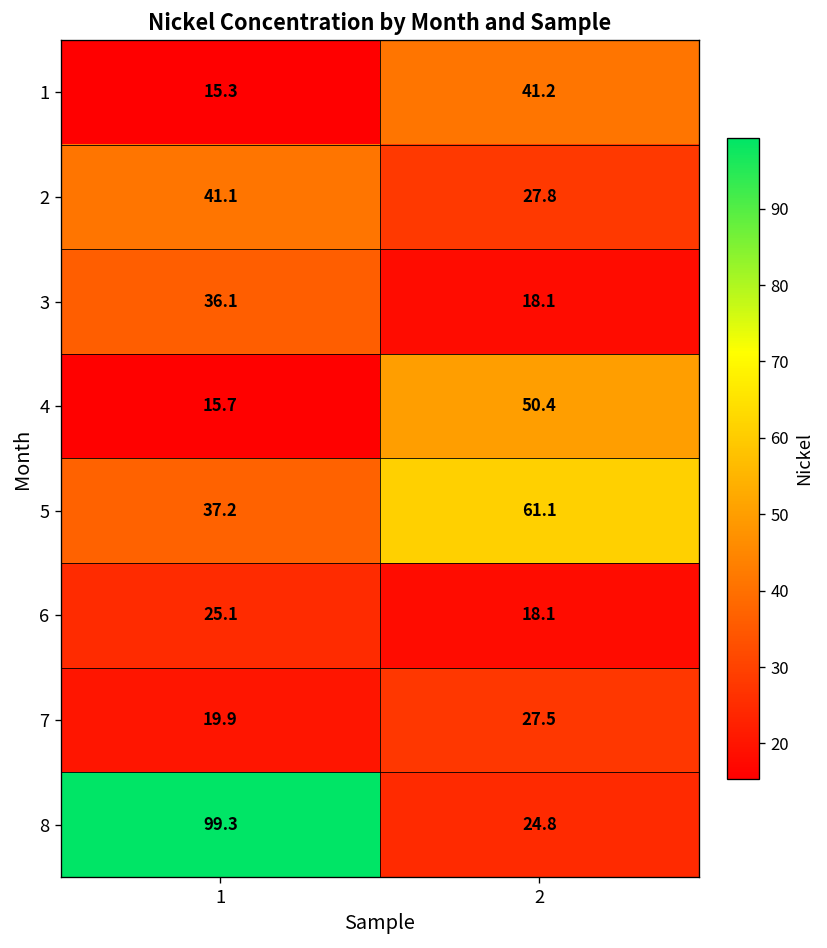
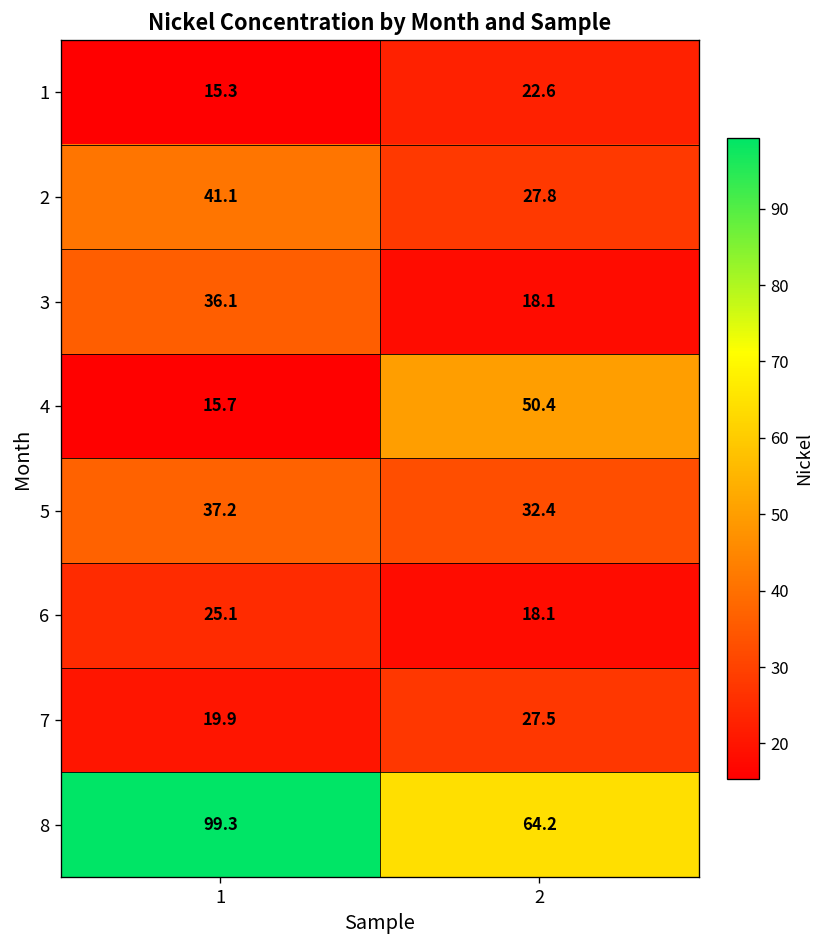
  {
    "1": {
      "1": 15.3,
-     "2": 41.2
+     "2": 22.6
    },
    "2": {
      "1": 41.1,
      "2": 27.8
    },
    "3": {
      "1": 36.1,
      "2": 18.1
    },
    "4": {
      "1": 15.7,
      "2": 50.4
    },
    "5": {
      "1": 37.2,
-     "2": 61.1
+     "2": 32.4
    },
    "6": {
      "1": 25.1,
      "2": 18.1
    },
    "7": {
      "1": 19.9,
      "2": 27.5
    },
    "8": {
      "1": 99.3,
-     "2": 24.8
+     "2": 64.2
    }
  }
